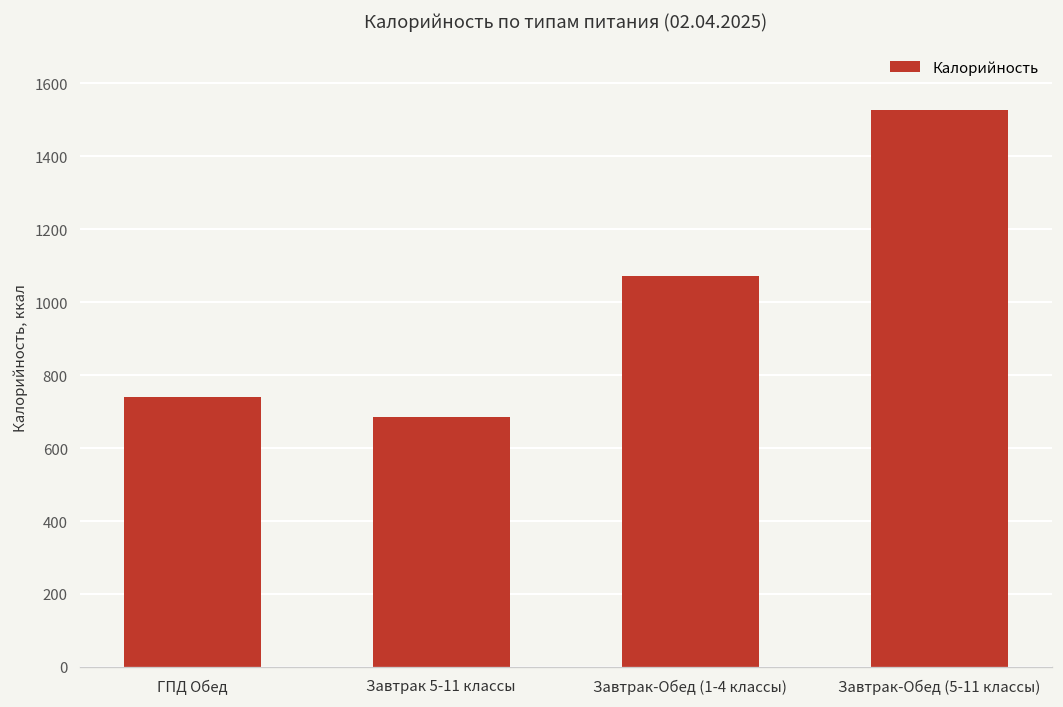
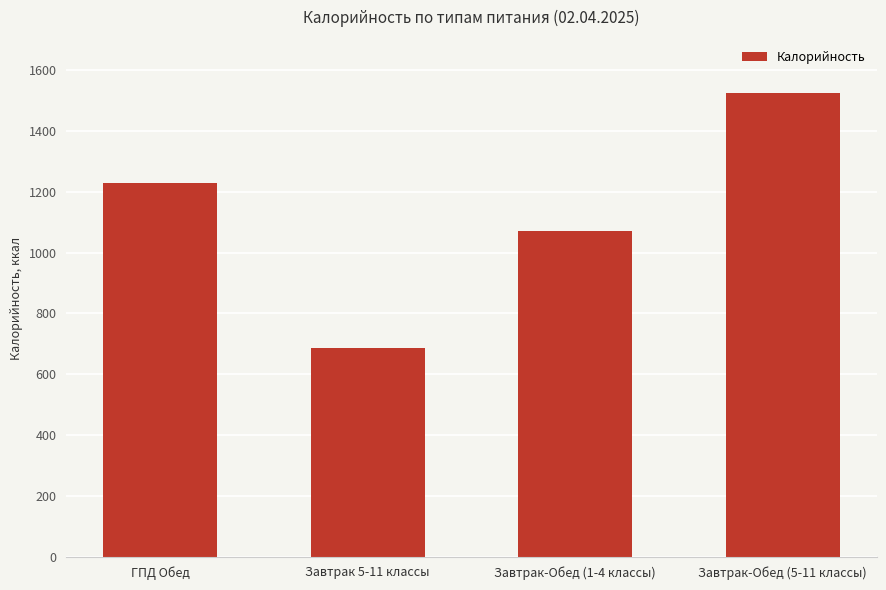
  {
-   "ГПД Обед": 740,
+   "ГПД Обед": 1230,
    "Завтрак 5-11 классы": 690,
    "Завтрак-Обед (1-4 классы)": 1070,
    "Завтрак-Обед (5-11 классы)": 1530
  }
